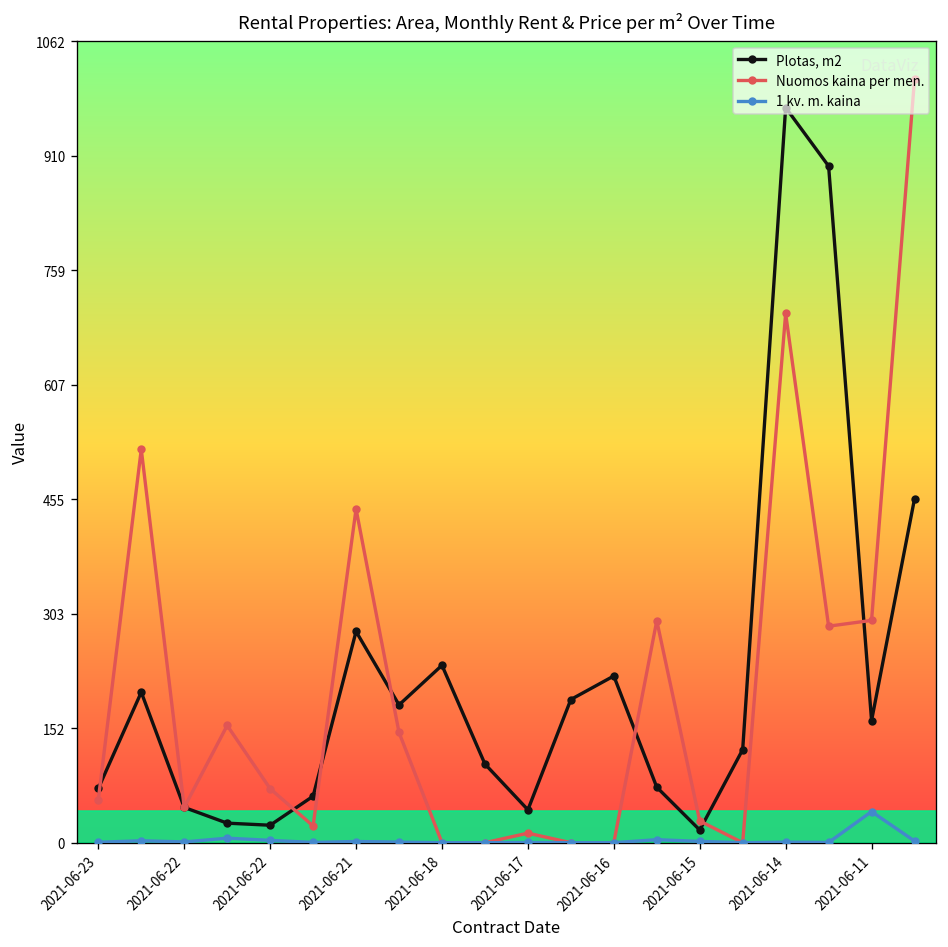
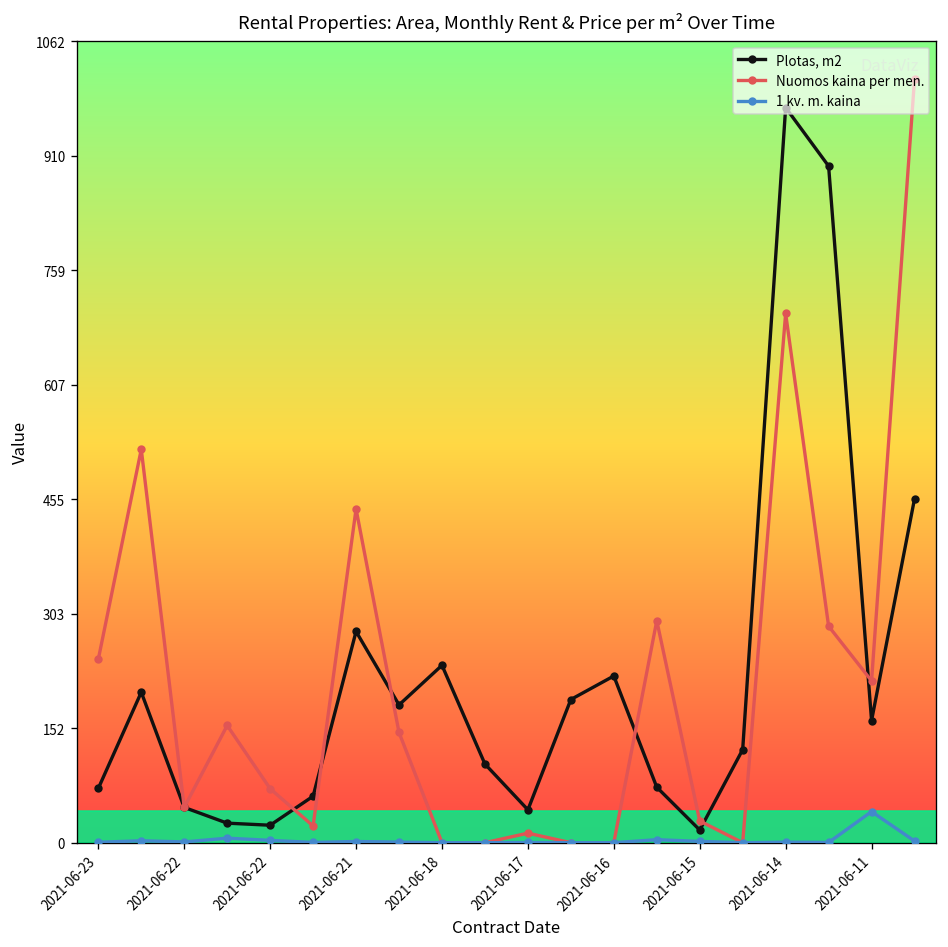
  {
    "Plotas, m2": {
      "2021-06-23": 70,
      "2021-06-17": 40,
      "2021-06-11": 160
    },
    "Nuomos kaina per men.": {
-     "2021-06-23": 60,
-     "2021-06-11": 290
+     "2021-06-23": 240,
+     "2021-06-11": 210
    }
  }
